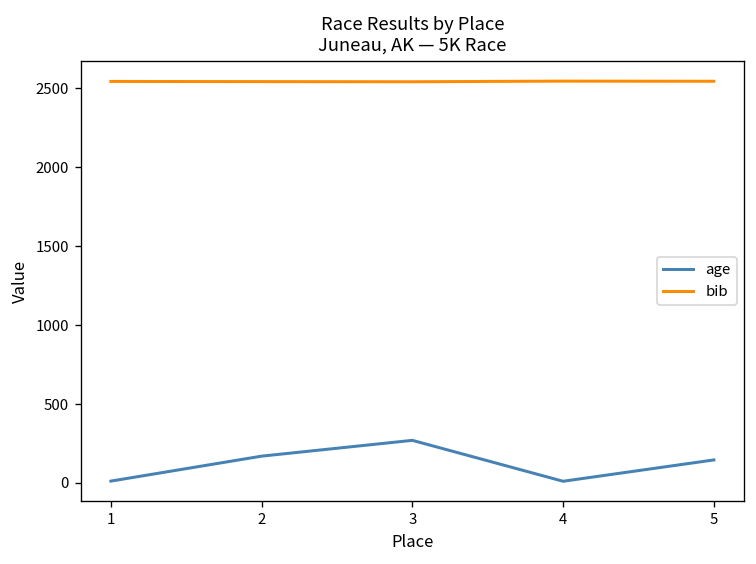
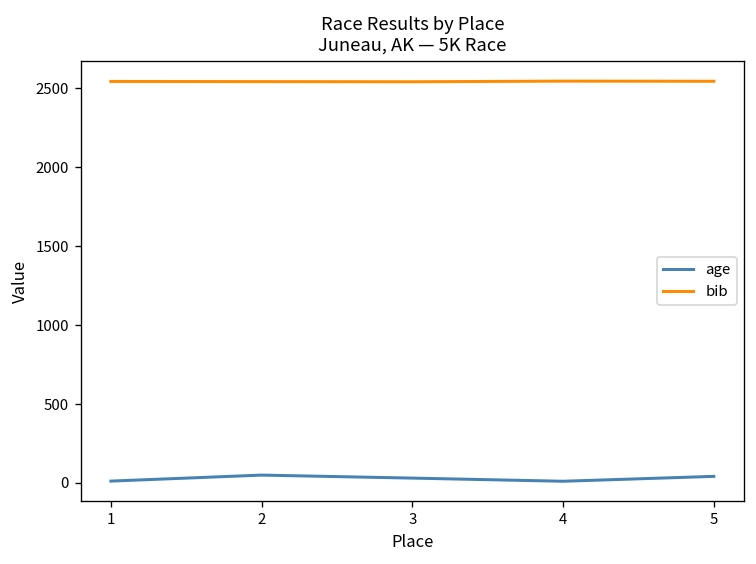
  {
    "age": {
      "1": 10,
-     "2": 170,
-     "3": 270,
+     "2": 50,
+     "3": 30,
      "4": 10,
-     "5": 150
+     "5": 40
    },
    "bib": {
      "1": 2540,
      "2": 2540,
      "3": 2540,
      "4": 2540,
      "5": 2540
    }
  }
